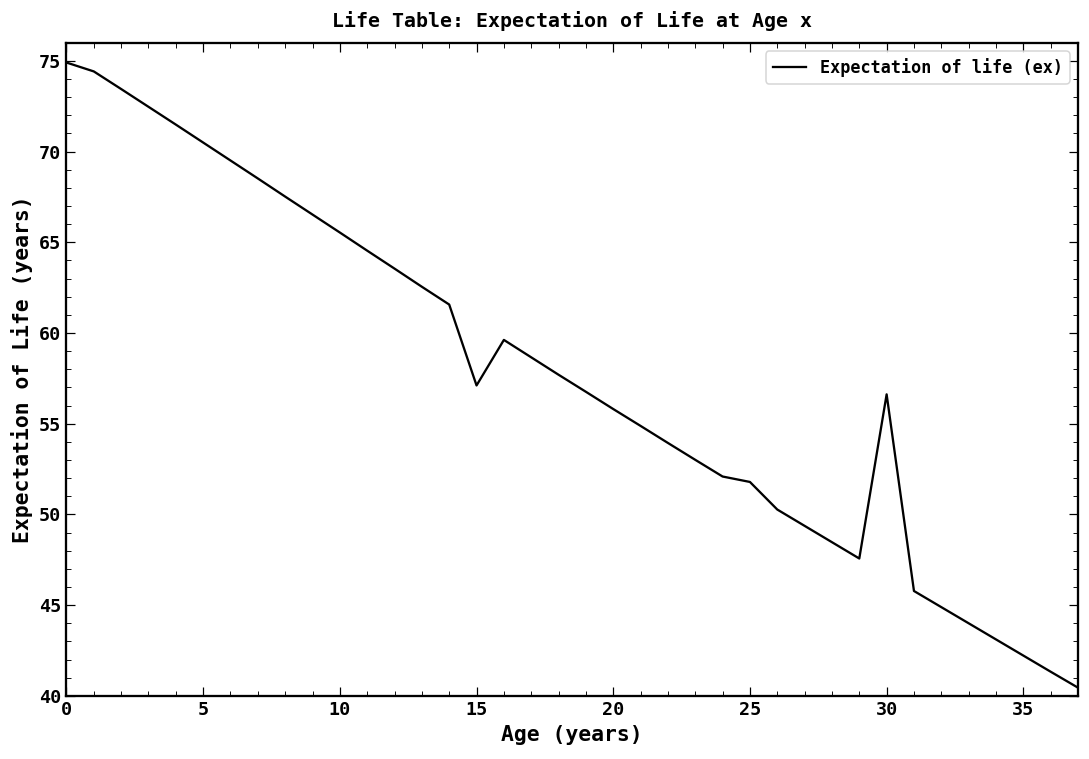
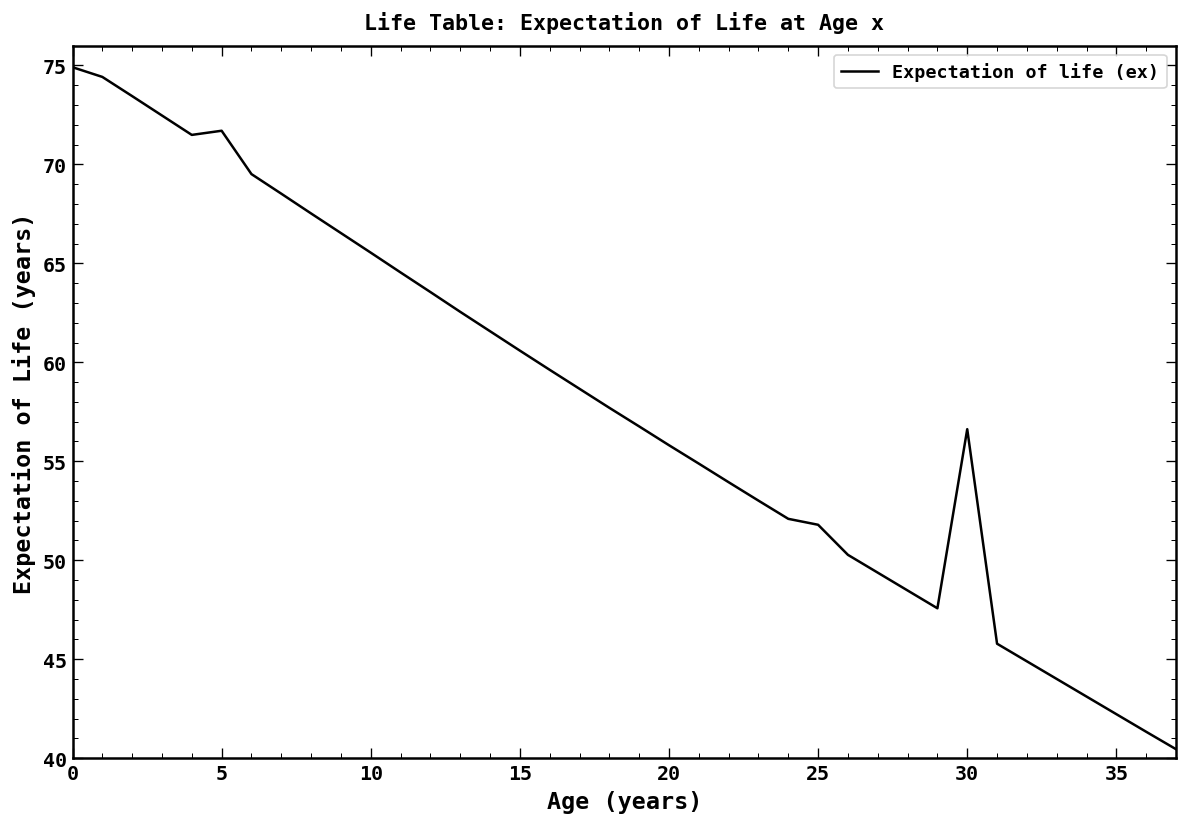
  {
    "0": 74.9,
-   "5": 70.5,
+   "5": 71.7,
    "10": 65.5,
-   "15": 57.1,
+   "15": 60.6,
    "20": 55.8,
    "25": 51.8,
    "30": 56.6,
    "35": 42.2
  }
